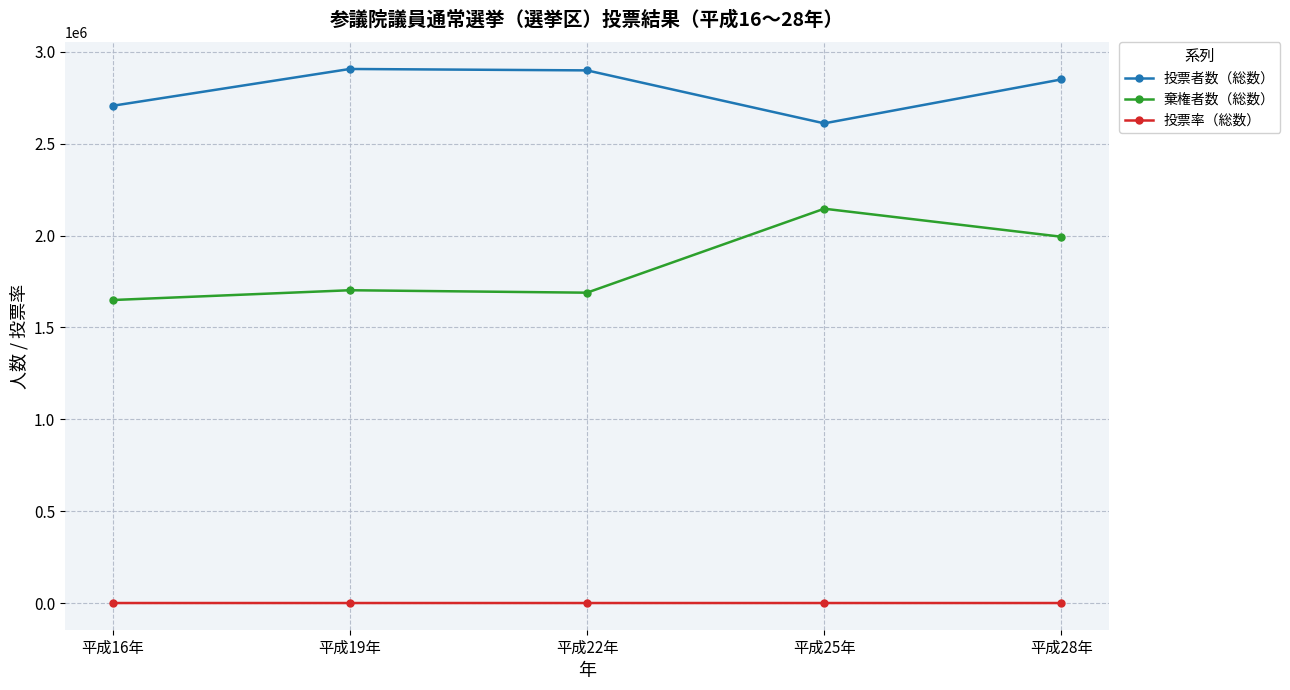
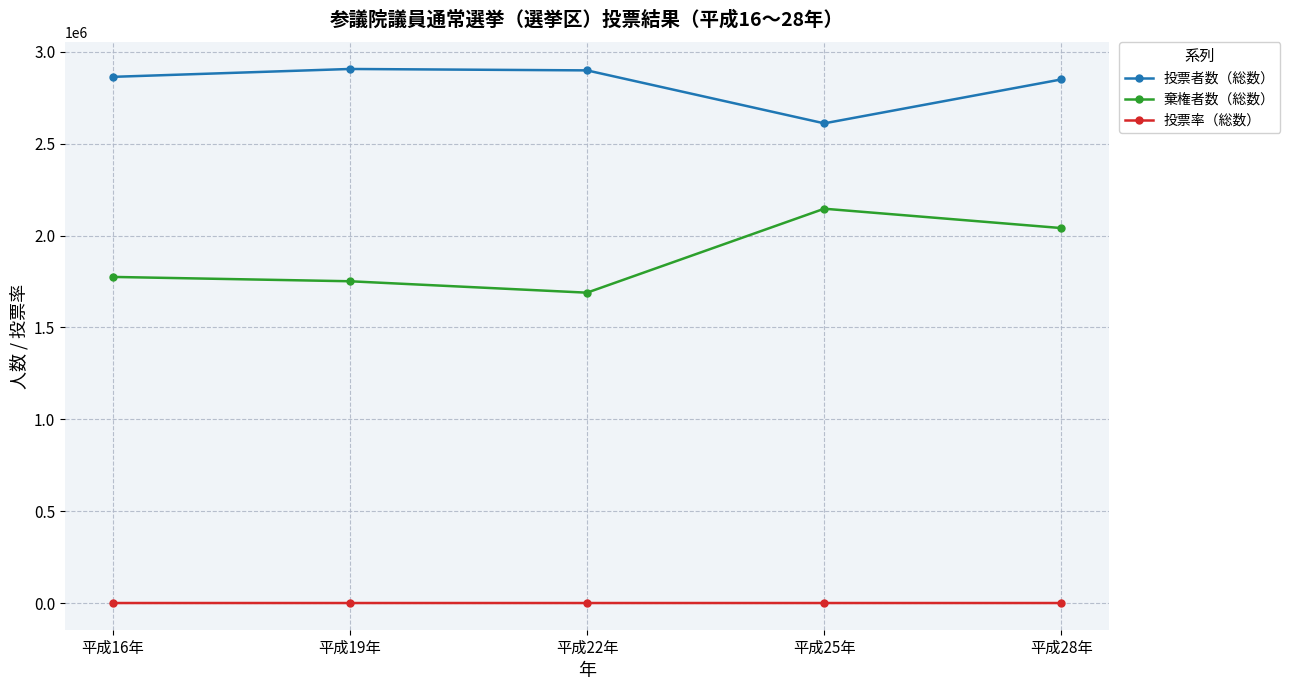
  {
    "投票者数（総数）": {
-     "平成16年": 2710000,
+     "平成16年": 2860000,
      "平成19年": 2910000,
      "平成22年": 2900000,
      "平成25年": 2610000,
      "平成28年": 2850000
    },
    "棄権者数（総数）": {
-     "平成16年": 1650000,
-     "平成19年": 1700000,
+     "平成16年": 1780000,
+     "平成19年": 1750000,
      "平成22年": 1690000,
      "平成25年": 2150000,
-     "平成28年": 1990000
+     "平成28年": 2040000
    },
    "投票率（総数）": {
      "平成16年": 0,
      "平成19年": 0,
      "平成22年": 0,
      "平成25年": 0,
      "平成28年": 0
    }
  }
